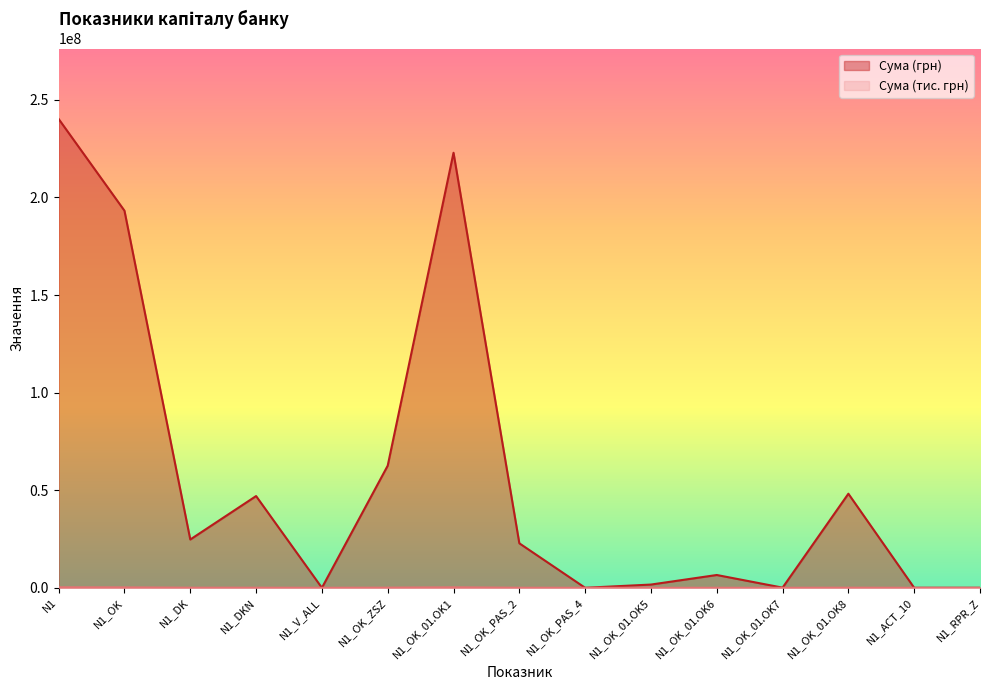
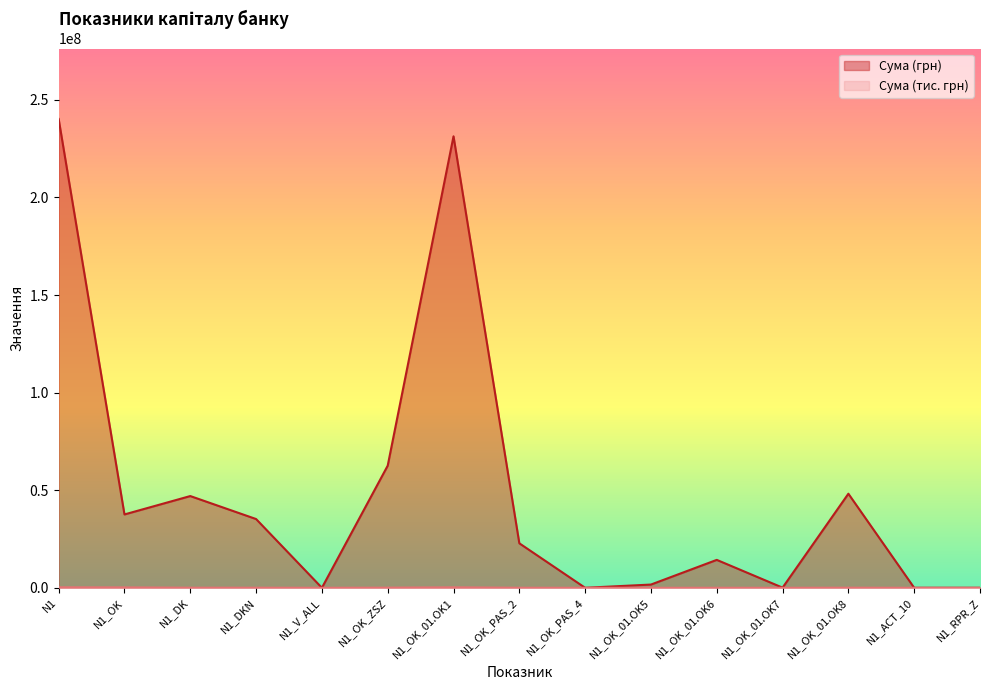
  {
    "Сума (грн)": {
      "N1": 240000000,
-     "N1_OK": 193000000,
-     "N1_DK": 25000000,
-     "N1_DKN": 47000000,
+     "N1_OK": 38000000,
+     "N1_DK": 47000000,
+     "N1_DKN": 35000000,
      "N1_OK_ZSZ": 63000000,
-     "N1_OK_01.OK1": 223000000,
+     "N1_OK_01.OK1": 231000000,
      "N1_OK_PAS_2": 23000000,
      "N1_OK_01.OK5": 2000000,
-     "N1_OK_01.OK6": 7000000,
+     "N1_OK_01.OK6": 14000000,
      "N1_OK_01.OK8": 48000000
    },
    "Сума (тис. грн)": {
      "N1": 0,
      "N1_OK": 0,
      "N1_DK": 0,
      "N1_DKN": 0,
      "N1_OK_ZSZ": 0,
      "N1_OK_01.OK1": 0,
      "N1_OK_PAS_2": 0,
      "N1_OK_01.OK5": 0,
      "N1_OK_01.OK6": 0,
      "N1_OK_01.OK8": 0
    }
  }
